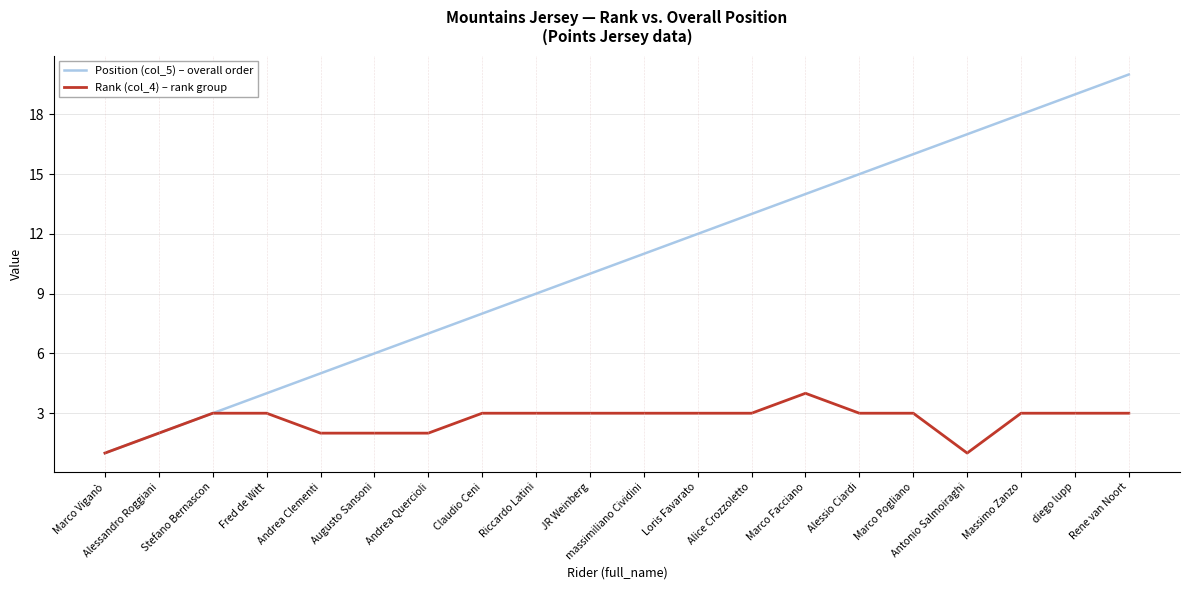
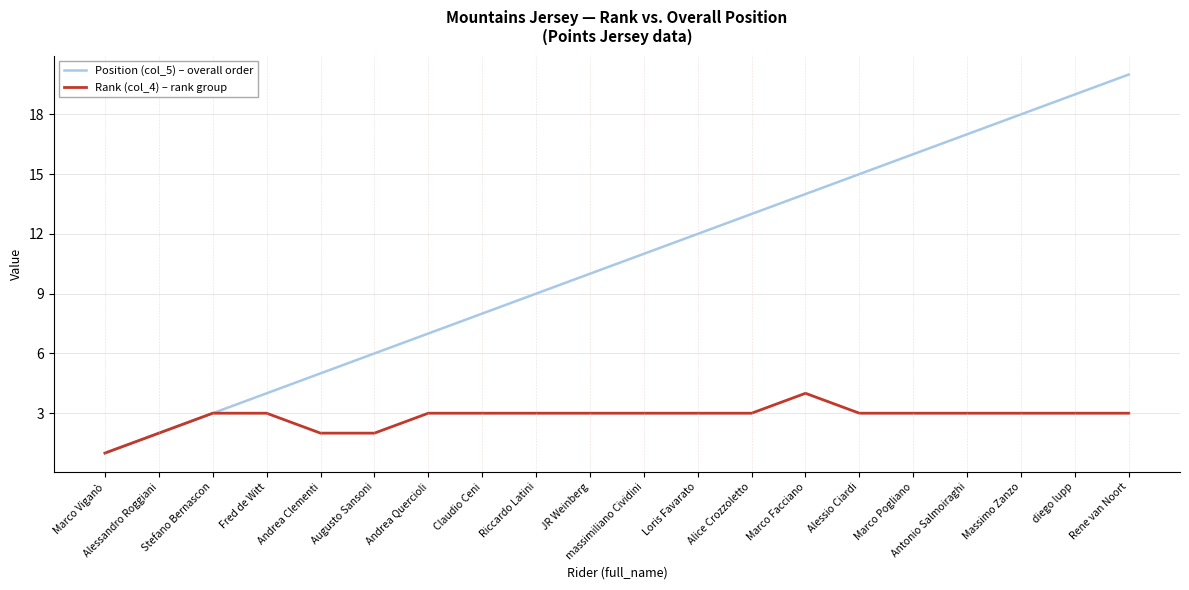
  {
    "Position (col_5) – overall order": {
      "Fred de Witt": 4,
      "Andrea Clementi": 5,
      "Augusto Sansoni": 6,
      "Andrea Quercioli": 7,
      "Claudio Ceni": 8,
      "Riccardo Latini": 9,
      "JR Weinberg": 10,
      "massimiliano Cividini": 11,
      "Loris Favarato": 12,
      "Alice Crozzoletto": 13,
      "Marco Facciano": 14,
      "Alessio Ciardi": 15,
      "Marco Pogliano": 16,
      "Antonio Salmoiraghi": 17,
      "Massimo Zanzo": 18,
      "diego lupp": 19,
      "Rene van Noort": 20
    },
    "Rank (col_4) – rank group": {
      "Fred de Witt": 3,
      "Andrea Clementi": 2,
      "Augusto Sansoni": 2,
-     "Andrea Quercioli": 2,
+     "Andrea Quercioli": 3,
      "Claudio Ceni": 3,
      "Riccardo Latini": 3,
      "JR Weinberg": 3,
      "massimiliano Cividini": 3,
      "Loris Favarato": 3,
      "Alice Crozzoletto": 3,
      "Marco Facciano": 4,
      "Alessio Ciardi": 3,
      "Marco Pogliano": 3,
-     "Antonio Salmoiraghi": 1,
+     "Antonio Salmoiraghi": 3,
      "Massimo Zanzo": 3,
      "diego lupp": 3,
      "Rene van Noort": 3
    }
  }
